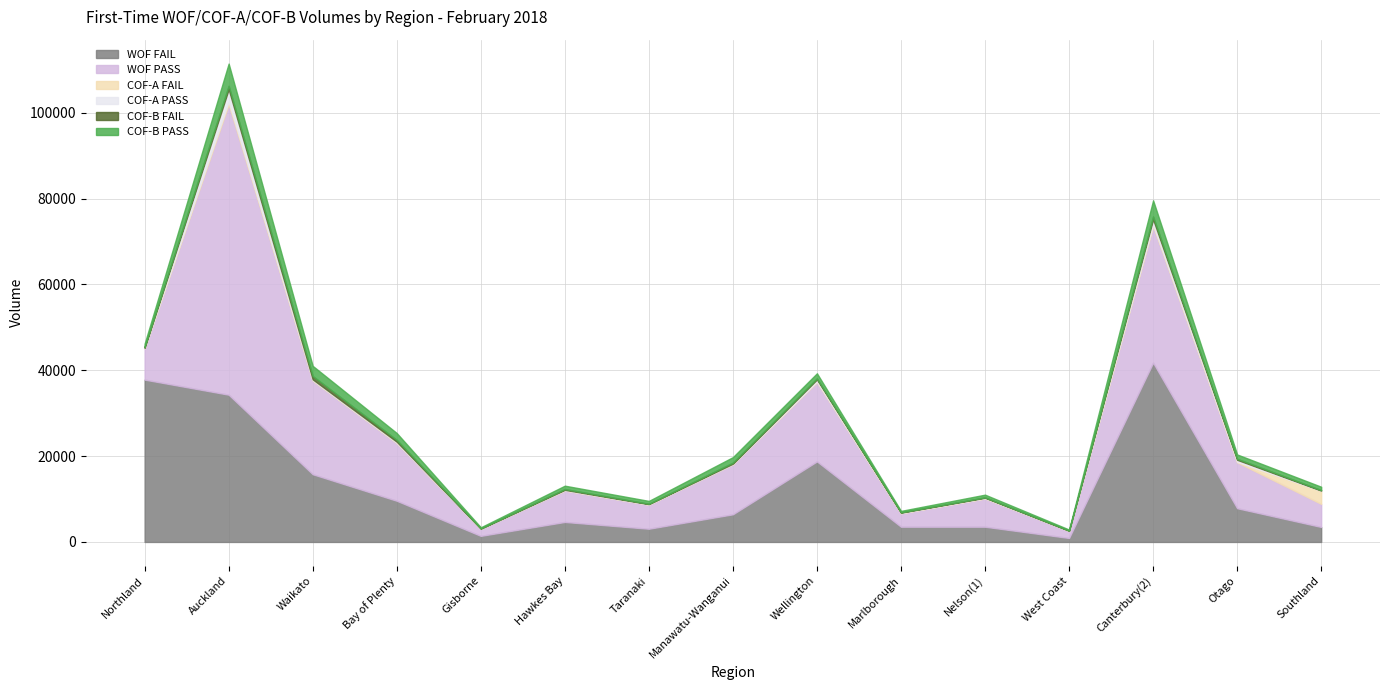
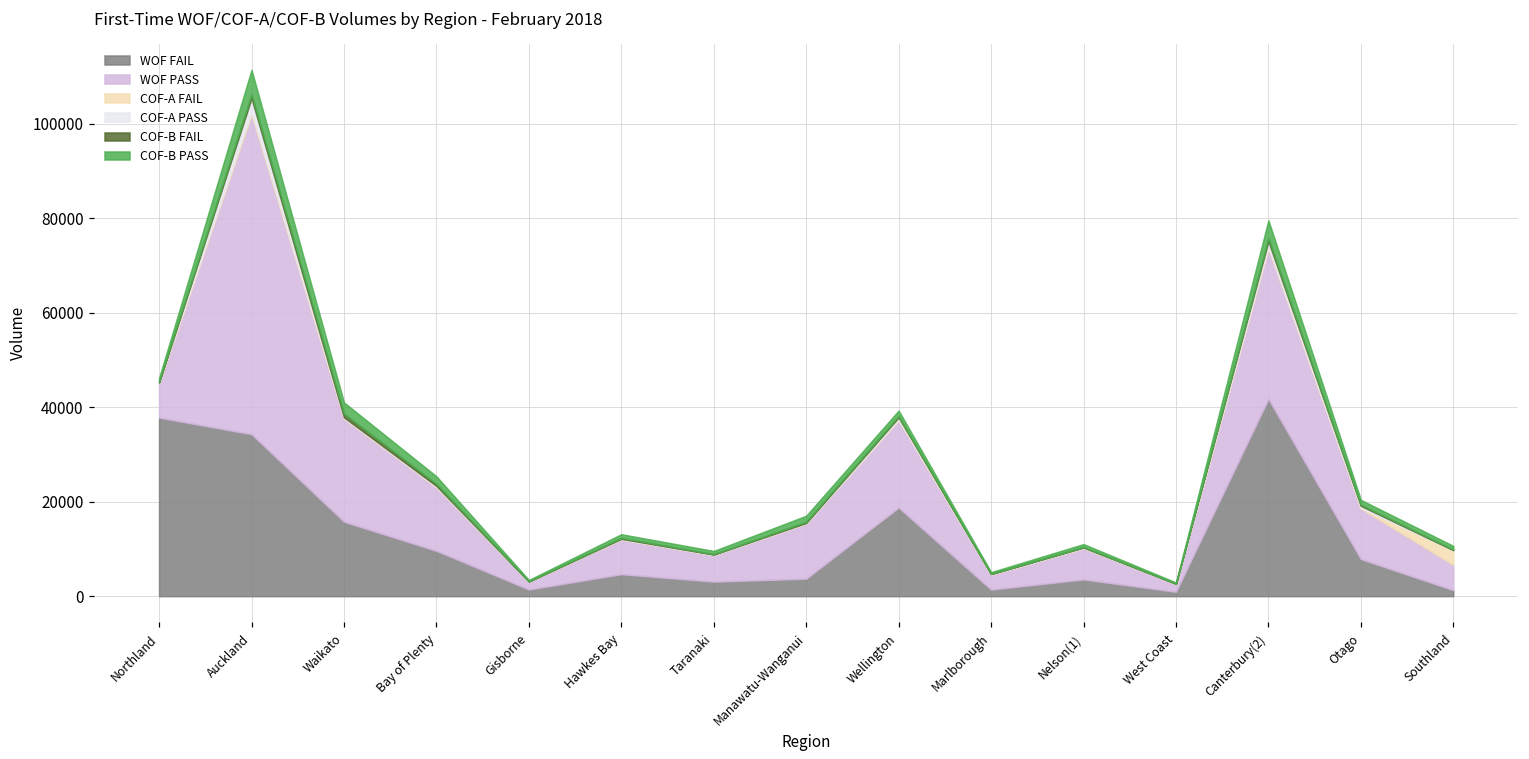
  {
    "WOF FAIL": {
      "Northland": 38000,
      "Auckland": 34000,
      "Waikato": 16000,
      "Bay of Plenty": 10000,
      "Gisborne": 1000,
      "Hawkes Bay": 5000,
      "Taranaki": 3000,
-     "Manawatu-Wanganui": 6000,
+     "Manawatu-Wanganui": 4000,
      "Wellington": 19000,
-     "Marlborough": 4000,
+     "Marlborough": 1000,
      "Nelson(1)": 4000,
      "West Coast": 1000,
      "Canterbury(2)": 42000,
      "Otago": 8000,
-     "Southland": 3000
+     "Southland": 1000
    },
    "COF-A FAIL": {
      "Auckland": 1000
    },
    "COF-B FAIL": {
      "Auckland": 1000,
      "Waikato": 1000,
      "Canterbury(2)": 1000
    },
    "COF-B PASS": {
      "Northland": 1000,
      "Auckland": 5000,
      "Waikato": 2000,
      "Bay of Plenty": 2000,
      "Hawkes Bay": 1000,
      "Taranaki": 1000,
      "Manawatu-Wanganui": 1000,
      "Wellington": 1000,
      "Nelson(1)": 1000,
      "Canterbury(2)": 4000,
      "Otago": 1000,
      "Southland": 1000
    }
  }
